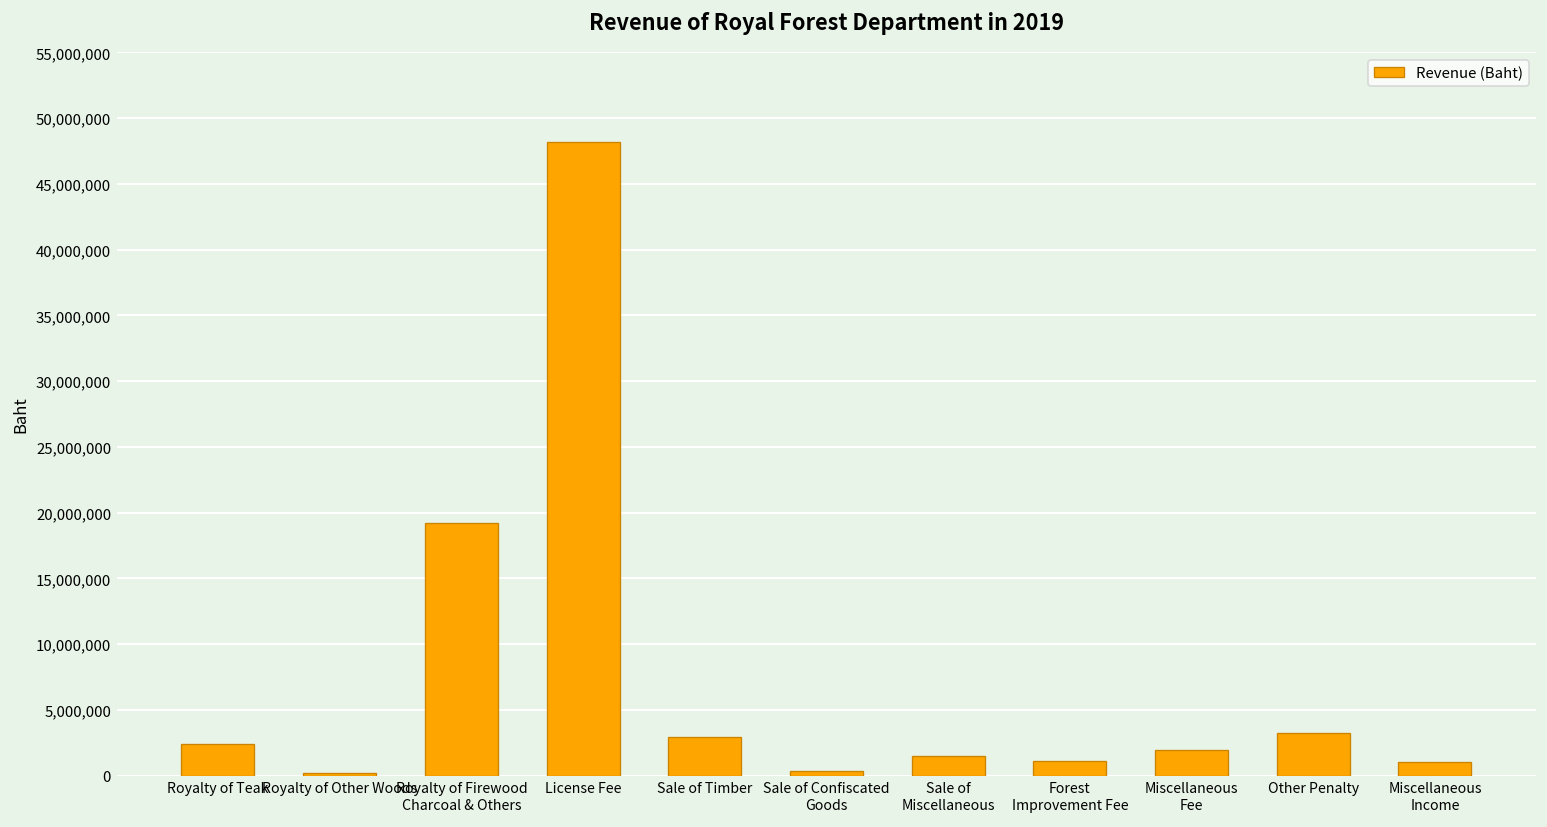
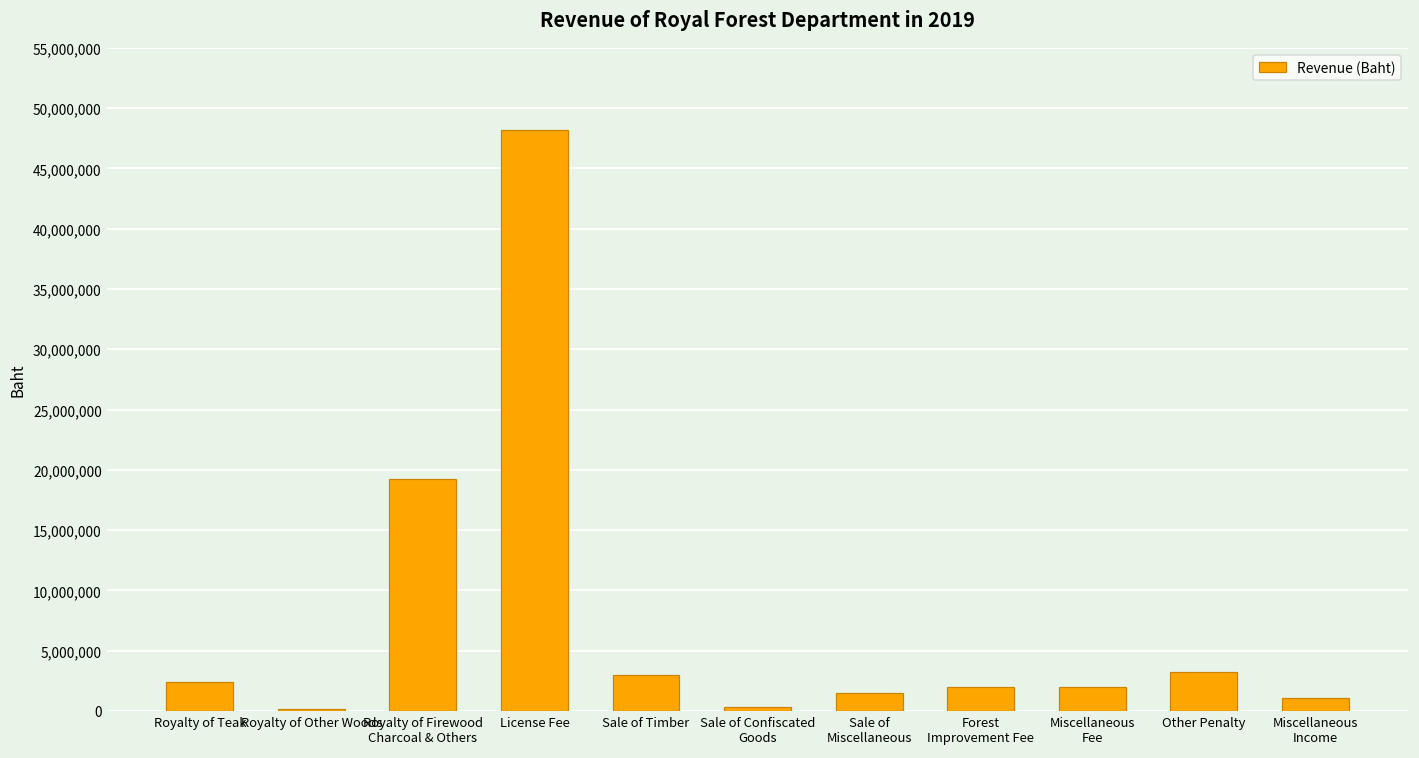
  {
    "Royalty of Teak": "2,400,000",
    "Royalty of Firewood Charcoal & Others": "19,200,000",
    "License Fee": "48,200,000",
    "Sale of Timber": "3,000,000",
    "Sale of Confiscated Goods": "400,000",
    "Sale of Miscellaneous": "1,500,000",
-   "Forest Improvement Fee": "1,100,000",
+   "Forest Improvement Fee": "2,000,000",
    "Miscellaneous Fee": "2,000,000",
    "Other Penalty": "3,200,000",
    "Miscellaneous Income": "1,000,000"
  }
